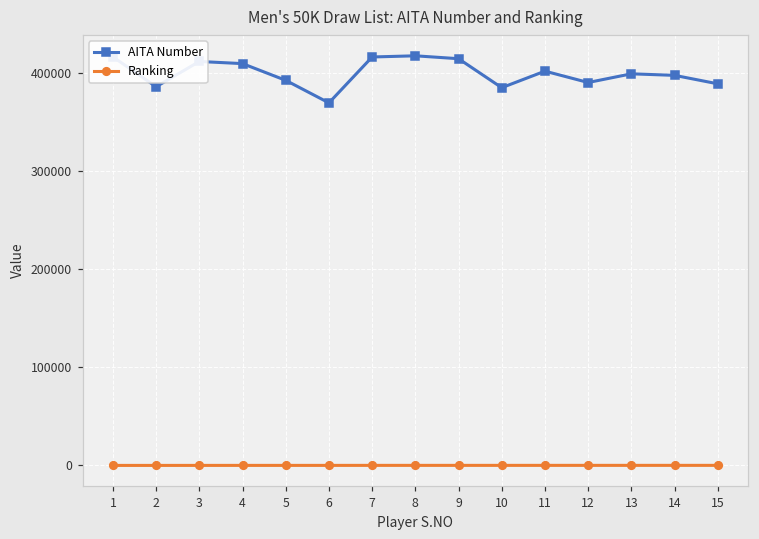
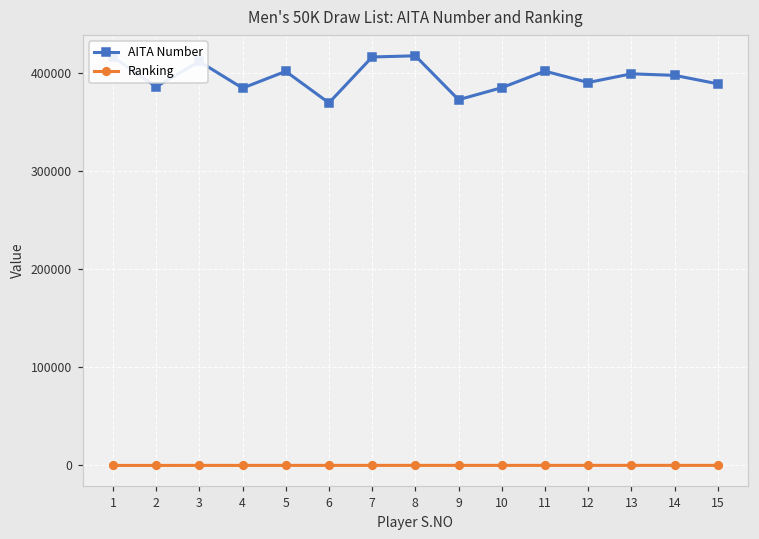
  {
    "AITA Number": {
      "2": 390000,
-     "4": 410000,
-     "5": 390000,
+     "4": 380000,
+     "5": 400000,
      "6": 370000,
      "7": 420000,
      "8": 420000,
-     "9": 410000,
+     "9": 370000,
      "10": 380000,
      "11": 400000,
      "12": 390000,
      "13": 400000,
      "14": 400000,
      "15": 390000
    },
    "Ranking": {
      "1": 0,
      "2": 0,
      "3": 0,
      "4": 0,
      "5": 0,
      "6": 0,
      "7": 0,
      "8": 0,
      "9": 0,
      "10": 0,
      "11": 0,
      "12": 0,
      "13": 0,
      "14": 0,
      "15": 0
    }
  }
